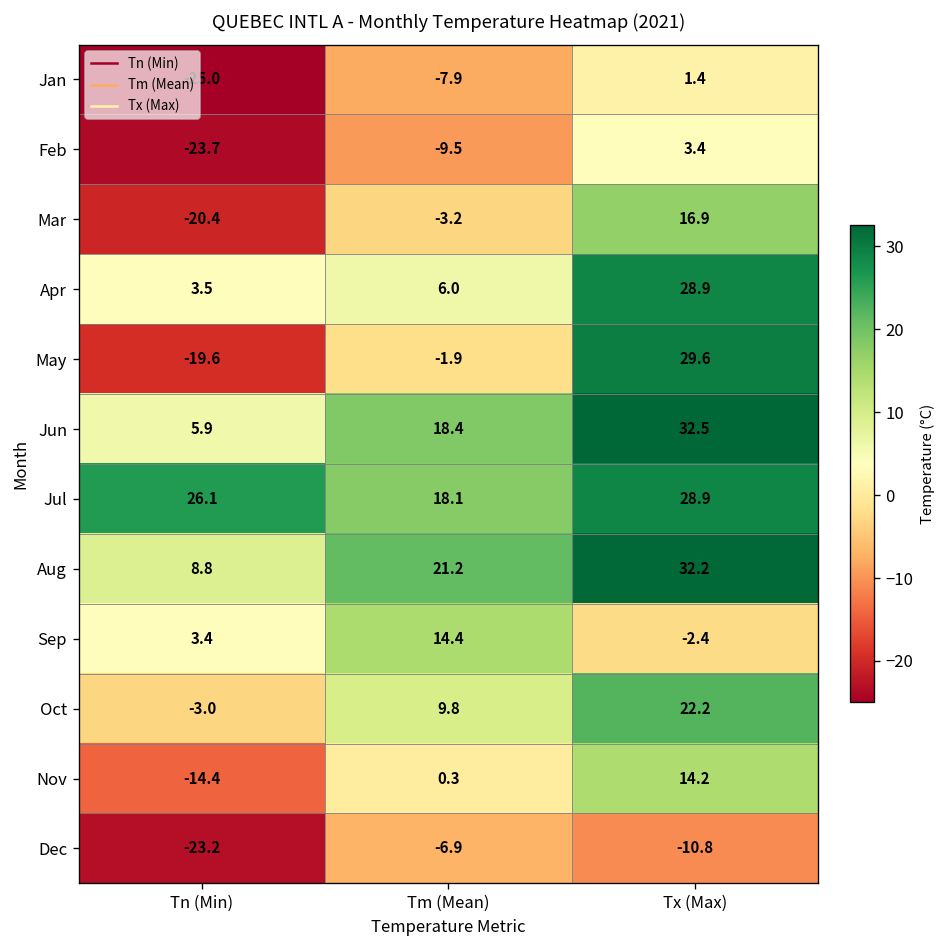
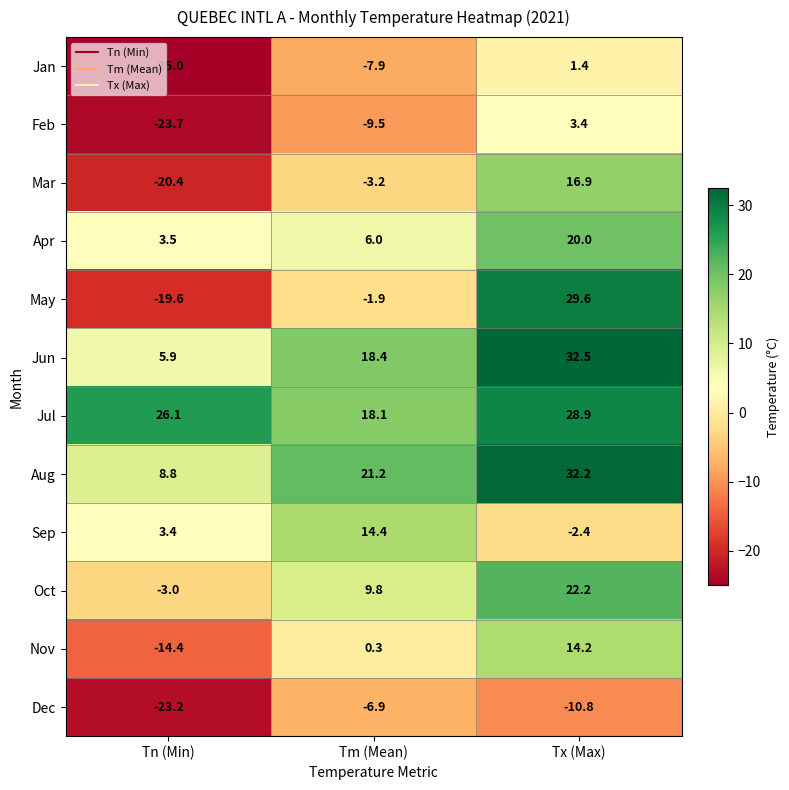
  {
    "Jan": {
      "Tm (Mean)": -7.9,
      "Tx (Max)": 1.4
    },
    "Feb": {
      "Tn (Min)": -23.7,
      "Tm (Mean)": -9.5,
      "Tx (Max)": 3.4
    },
    "Mar": {
      "Tn (Min)": -20.4,
      "Tm (Mean)": -3.2,
      "Tx (Max)": 16.9
    },
    "Apr": {
      "Tn (Min)": 3.5,
      "Tm (Mean)": 6.0,
-     "Tx (Max)": 28.9
+     "Tx (Max)": 20.0
    },
    "May": {
      "Tn (Min)": -19.6,
      "Tm (Mean)": -1.9,
      "Tx (Max)": 29.6
    },
    "Jun": {
      "Tn (Min)": 5.9,
      "Tm (Mean)": 18.4,
      "Tx (Max)": 32.5
    },
    "Jul": {
      "Tn (Min)": 26.1,
      "Tm (Mean)": 18.1,
      "Tx (Max)": 28.9
    },
    "Aug": {
      "Tn (Min)": 8.8,
      "Tm (Mean)": 21.2,
      "Tx (Max)": 32.2
    },
    "Sep": {
      "Tn (Min)": 3.4,
      "Tm (Mean)": 14.4,
      "Tx (Max)": -2.4
    },
    "Oct": {
      "Tn (Min)": -3.0,
      "Tm (Mean)": 9.8,
      "Tx (Max)": 22.2
    },
    "Nov": {
      "Tn (Min)": -14.4,
      "Tm (Mean)": 0.3,
      "Tx (Max)": 14.2
    },
    "Dec": {
      "Tn (Min)": -23.2,
      "Tm (Mean)": -6.9,
      "Tx (Max)": -10.8
    }
  }
